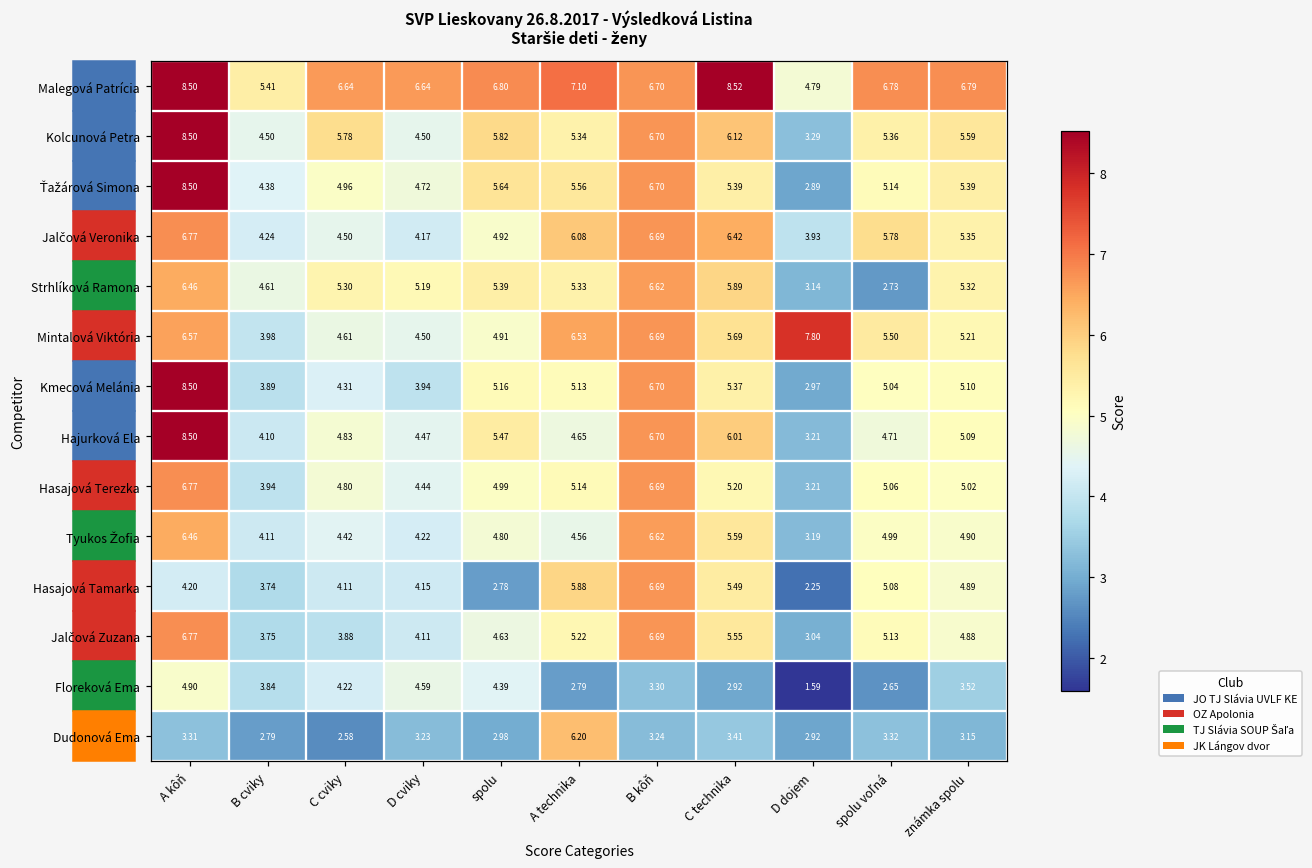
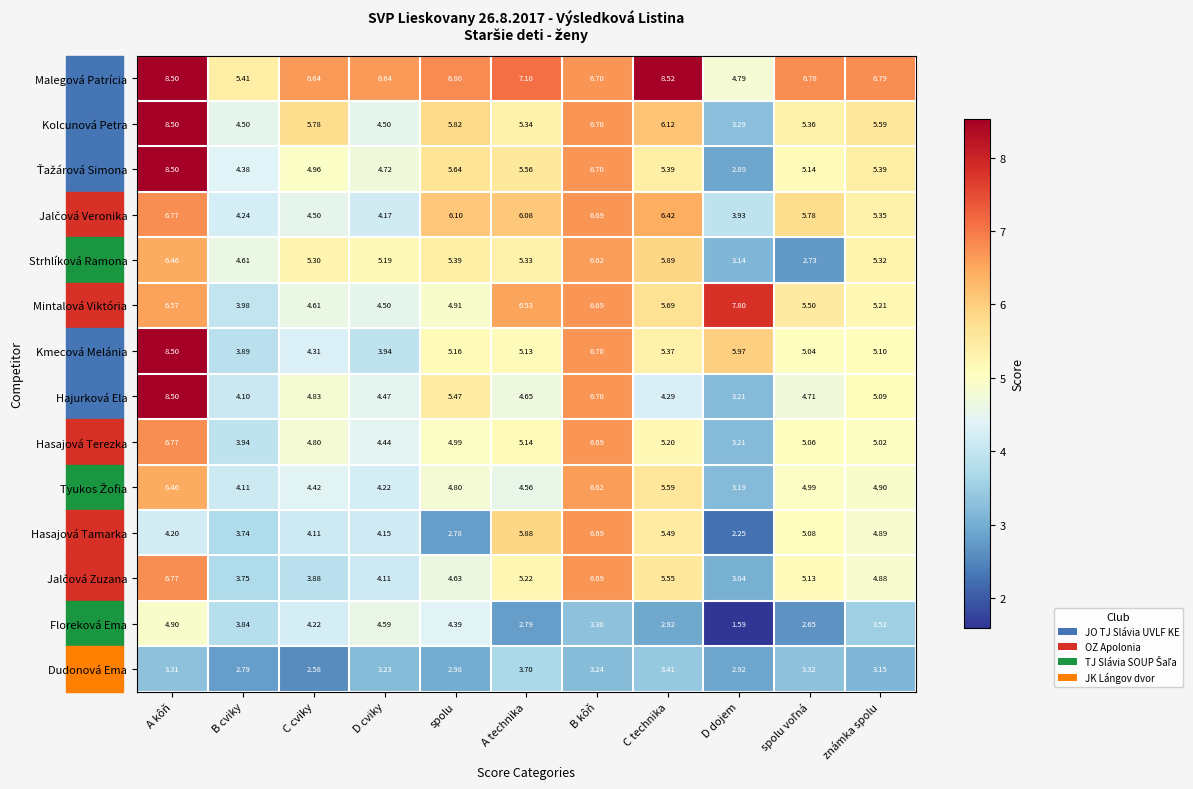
  {
    "Malegová Patrícia": {
      "A kôň": 8.50,
      "B cviky": 5.41,
      "C cviky": 6.64,
      "D cviky": 6.64,
      "spolu": 6.80,
      "A technika": 7.10,
      "B kôň": 6.70,
      "C technika": 8.52,
      "D dojem": 4.79,
      "spolu voľná": 6.78,
      "známka spolu": 6.79
    },
    "Kolcunová Petra": {
      "A kôň": 8.50,
      "B cviky": 4.50,
      "C cviky": 5.78,
      "D cviky": 4.50,
      "spolu": 5.82,
      "A technika": 5.34,
      "B kôň": 6.70,
      "C technika": 6.12,
      "D dojem": 3.29,
      "spolu voľná": 5.36,
      "známka spolu": 5.59
    },
    "Ťažárová Simona": {
      "A kôň": 8.50,
      "B cviky": 4.38,
      "C cviky": 4.96,
      "D cviky": 4.72,
      "spolu": 5.64,
      "A technika": 5.56,
      "B kôň": 6.70,
      "C technika": 5.39,
      "D dojem": 2.89,
      "spolu voľná": 5.14,
      "známka spolu": 5.39
    },
    "Jalčová Veronika": {
      "A kôň": 6.77,
      "B cviky": 4.24,
      "C cviky": 4.50,
      "D cviky": 4.17,
-     "spolu": 4.92,
+     "spolu": 6.10,
      "A technika": 6.08,
      "B kôň": 6.69,
      "C technika": 6.42,
      "D dojem": 3.93,
      "spolu voľná": 5.78,
      "známka spolu": 5.35
    },
    "Strhlíková Ramona": {
      "A kôň": 6.46,
      "B cviky": 4.61,
      "C cviky": 5.30,
      "D cviky": 5.19,
      "spolu": 5.39,
      "A technika": 5.33,
      "B kôň": 6.62,
      "C technika": 5.89,
      "D dojem": 3.14,
      "spolu voľná": 2.73,
      "známka spolu": 5.32
    },
    "Mintalová Viktória": {
      "A kôň": 6.57,
      "B cviky": 3.98,
      "C cviky": 4.61,
      "D cviky": 4.50,
      "spolu": 4.91,
      "A technika": 6.53,
      "B kôň": 6.69,
      "C technika": 5.69,
      "D dojem": 7.80,
      "spolu voľná": 5.50,
      "známka spolu": 5.21
    },
    "Kmecová Melánia": {
      "A kôň": 8.50,
      "B cviky": 3.89,
      "C cviky": 4.31,
      "D cviky": 3.94,
      "spolu": 5.16,
      "A technika": 5.13,
      "B kôň": 6.70,
      "C technika": 5.37,
-     "D dojem": 2.97,
+     "D dojem": 5.97,
      "spolu voľná": 5.04,
      "známka spolu": 5.10
    },
    "Hajurková Ela": {
      "A kôň": 8.50,
      "B cviky": 4.10,
      "C cviky": 4.83,
      "D cviky": 4.47,
      "spolu": 5.47,
      "A technika": 4.65,
      "B kôň": 6.70,
-     "C technika": 6.01,
+     "C technika": 4.29,
      "D dojem": 3.21,
      "spolu voľná": 4.71,
      "známka spolu": 5.09
    },
    "Hasajová Terezka": {
      "A kôň": 6.77,
      "B cviky": 3.94,
      "C cviky": 4.80,
      "D cviky": 4.44,
      "spolu": 4.99,
      "A technika": 5.14,
      "B kôň": 6.69,
      "C technika": 5.20,
      "D dojem": 3.21,
      "spolu voľná": 5.06,
      "známka spolu": 5.02
    },
    "Tyukos Žofia": {
      "A kôň": 6.46,
      "B cviky": 4.11,
      "C cviky": 4.42,
      "D cviky": 4.22,
      "spolu": 4.80,
      "A technika": 4.56,
      "B kôň": 6.62,
      "C technika": 5.59,
      "D dojem": 3.19,
      "spolu voľná": 4.99,
      "známka spolu": 4.90
    },
    "Hasajová Tamarka": {
      "A kôň": 4.20,
      "B cviky": 3.74,
      "C cviky": 4.11,
      "D cviky": 4.15,
      "spolu": 2.78,
      "A technika": 5.88,
      "B kôň": 6.69,
      "C technika": 5.49,
      "D dojem": 2.25,
      "spolu voľná": 5.08,
      "známka spolu": 4.89
    },
    "Jalčová Zuzana": {
      "A kôň": 6.77,
      "B cviky": 3.75,
      "C cviky": 3.88,
      "D cviky": 4.11,
      "spolu": 4.63,
      "A technika": 5.22,
      "B kôň": 6.69,
      "C technika": 5.55,
      "D dojem": 3.04,
      "spolu voľná": 5.13,
      "známka spolu": 4.88
    },
    "Floreková Ema": {
      "A kôň": 4.90,
      "B cviky": 3.84,
      "C cviky": 4.22,
      "D cviky": 4.59,
      "spolu": 4.39,
      "A technika": 2.79,
      "B kôň": 3.30,
      "C technika": 2.92,
      "D dojem": 1.59,
      "spolu voľná": 2.65,
      "známka spolu": 3.52
    },
    "Dudonová Ema": {
      "A kôň": 3.31,
      "B cviky": 2.79,
      "C cviky": 2.58,
      "D cviky": 3.23,
      "spolu": 2.98,
-     "A technika": 6.20,
+     "A technika": 3.70,
      "B kôň": 3.24,
      "C technika": 3.41,
      "D dojem": 2.92,
      "spolu voľná": 3.32,
      "známka spolu": 3.15
    }
  }
